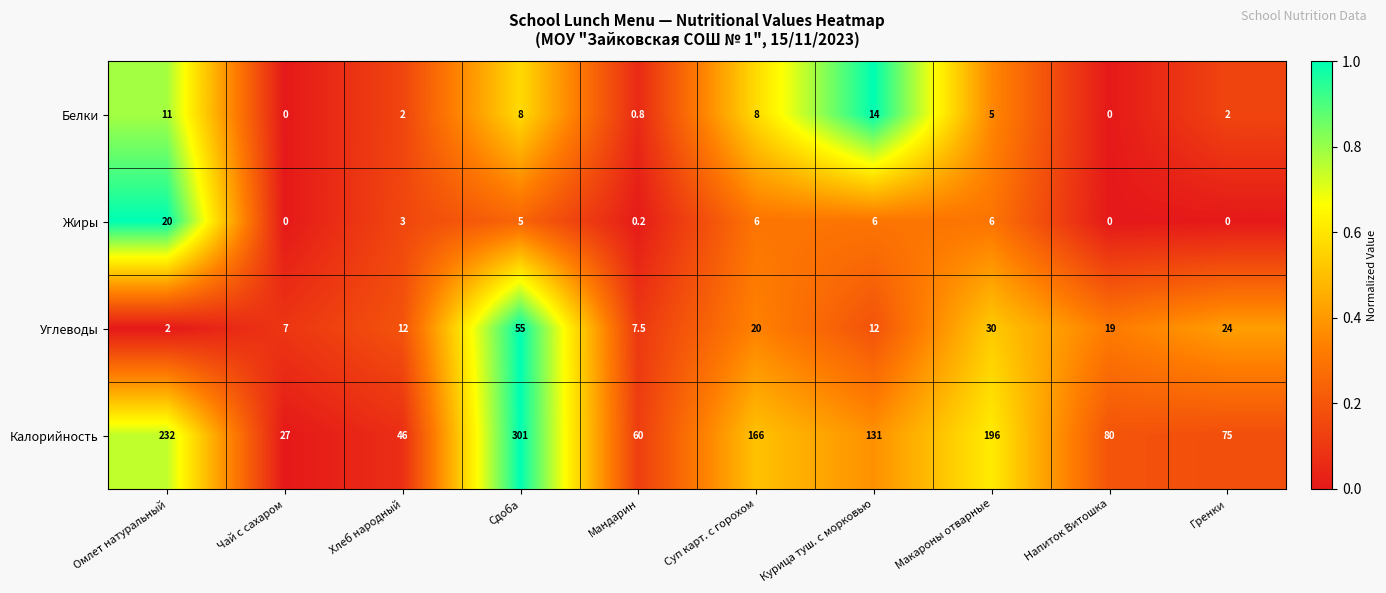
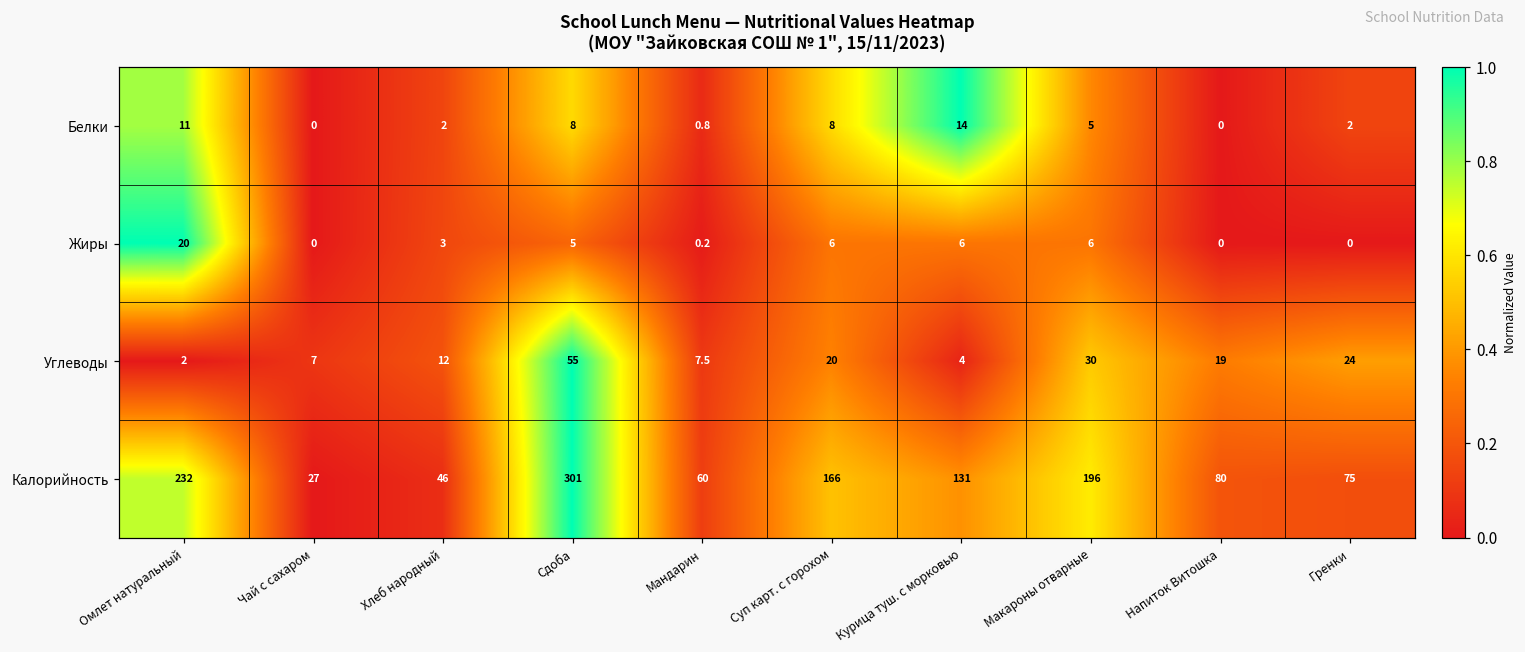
  {
    "Белки": {
      "Омлет натуральный": 11,
      "Чай с сахаром": 0,
      "Хлеб народный": 2,
      "Сдоба": 8,
      "Мандарин": 0.8,
      "Суп карт. с горохом": 8,
      "Курица туш. с морковью": 14,
      "Макароны отварные": 5,
      "Напиток Витошка": 0,
      "Гренки": 2
    },
    "Жиры": {
      "Омлет натуральный": 20,
      "Чай с сахаром": 0,
      "Хлеб народный": 3,
      "Сдоба": 5,
      "Мандарин": 0.2,
      "Суп карт. с горохом": 6,
      "Курица туш. с морковью": 6,
      "Макароны отварные": 6,
      "Напиток Витошка": 0,
      "Гренки": 0
    },
    "Углеводы": {
      "Омлет натуральный": 2,
      "Чай с сахаром": 7,
      "Хлеб народный": 12,
      "Сдоба": 55,
      "Мандарин": 7.5,
      "Суп карт. с горохом": 20,
-     "Курица туш. с морковью": 12,
+     "Курица туш. с морковью": 4,
      "Макароны отварные": 30,
      "Напиток Витошка": 19,
      "Гренки": 24
    },
    "Калорийность": {
      "Омлет натуральный": 232,
      "Чай с сахаром": 27,
      "Хлеб народный": 46,
      "Сдоба": 301,
      "Мандарин": 60,
      "Суп карт. с горохом": 166,
      "Курица туш. с морковью": 131,
      "Макароны отварные": 196,
      "Напиток Витошка": 80,
      "Гренки": 75
    }
  }
